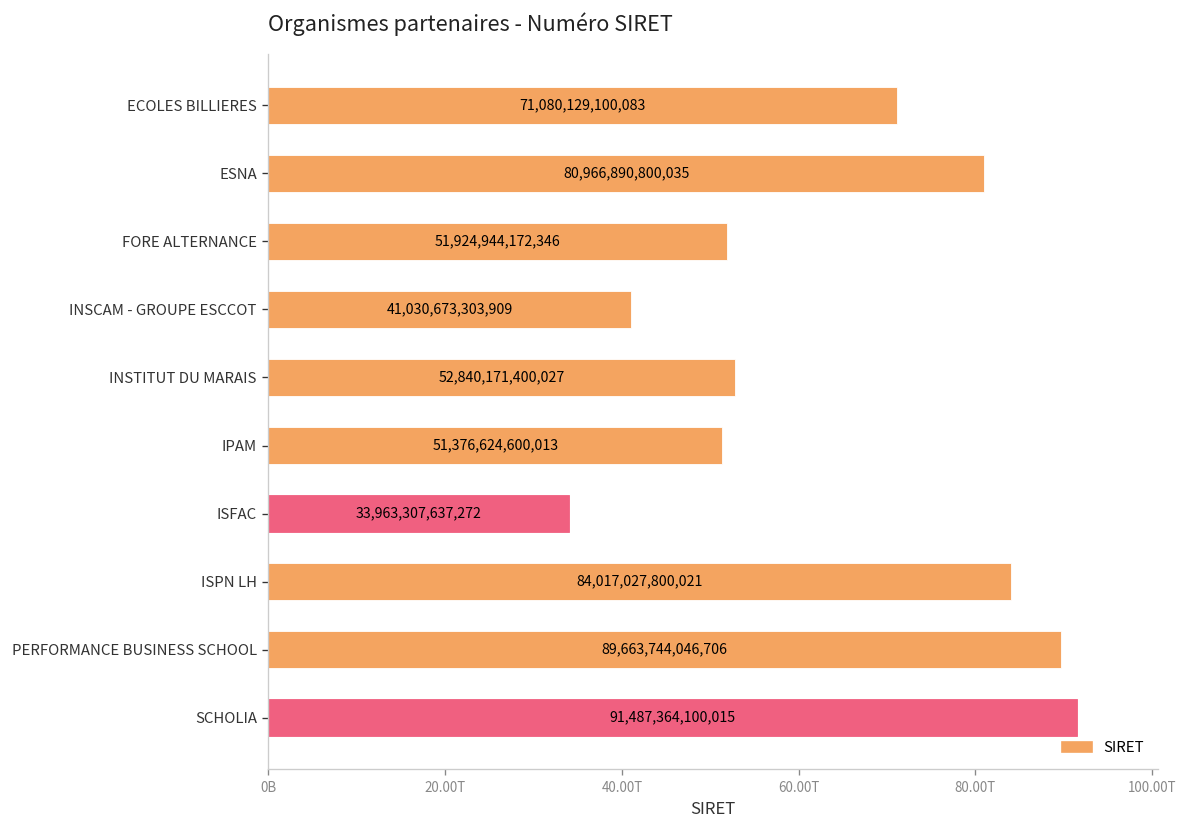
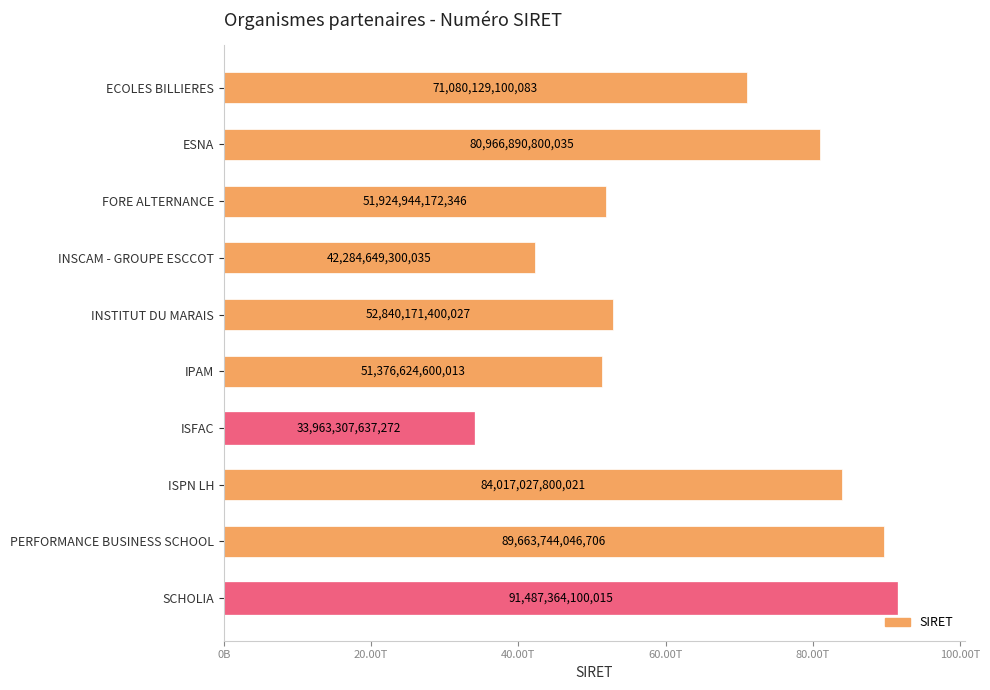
  {
    "ECOLES BILLIERES": "71,080,129,100,083",
    "ESNA": "80,966,890,800,035",
    "FORE ALTERNANCE": "51,924,944,172,346",
-   "INSCAM - GROUPE ESCCOT": "41,030,673,303,909",
+   "INSCAM - GROUPE ESCCOT": "42,284,649,300,035",
    "INSTITUT DU MARAIS": "52,840,171,400,027",
    "IPAM": "51,376,624,600,013",
    "ISFAC": "33,963,307,637,272",
    "ISPN LH": "84,017,027,800,021",
    "PERFORMANCE BUSINESS SCHOOL": "89,663,744,046,706",
    "SCHOLIA": "91,487,364,100,015"
  }
